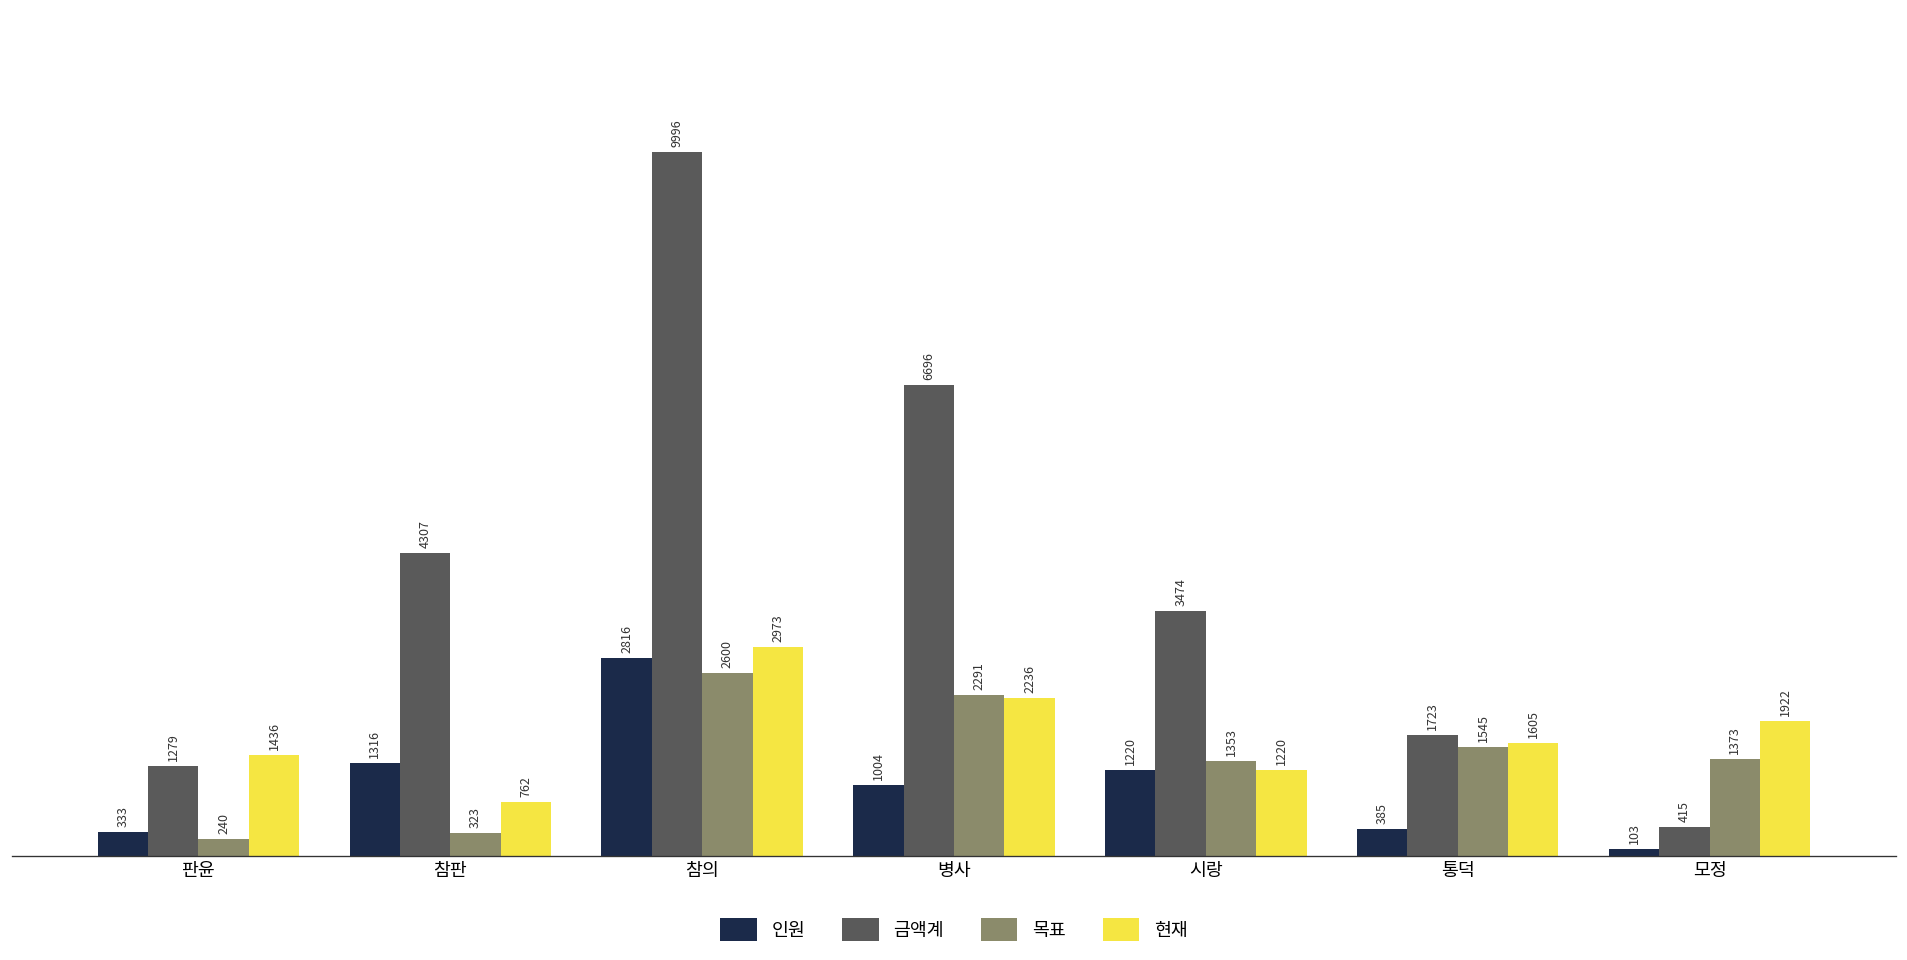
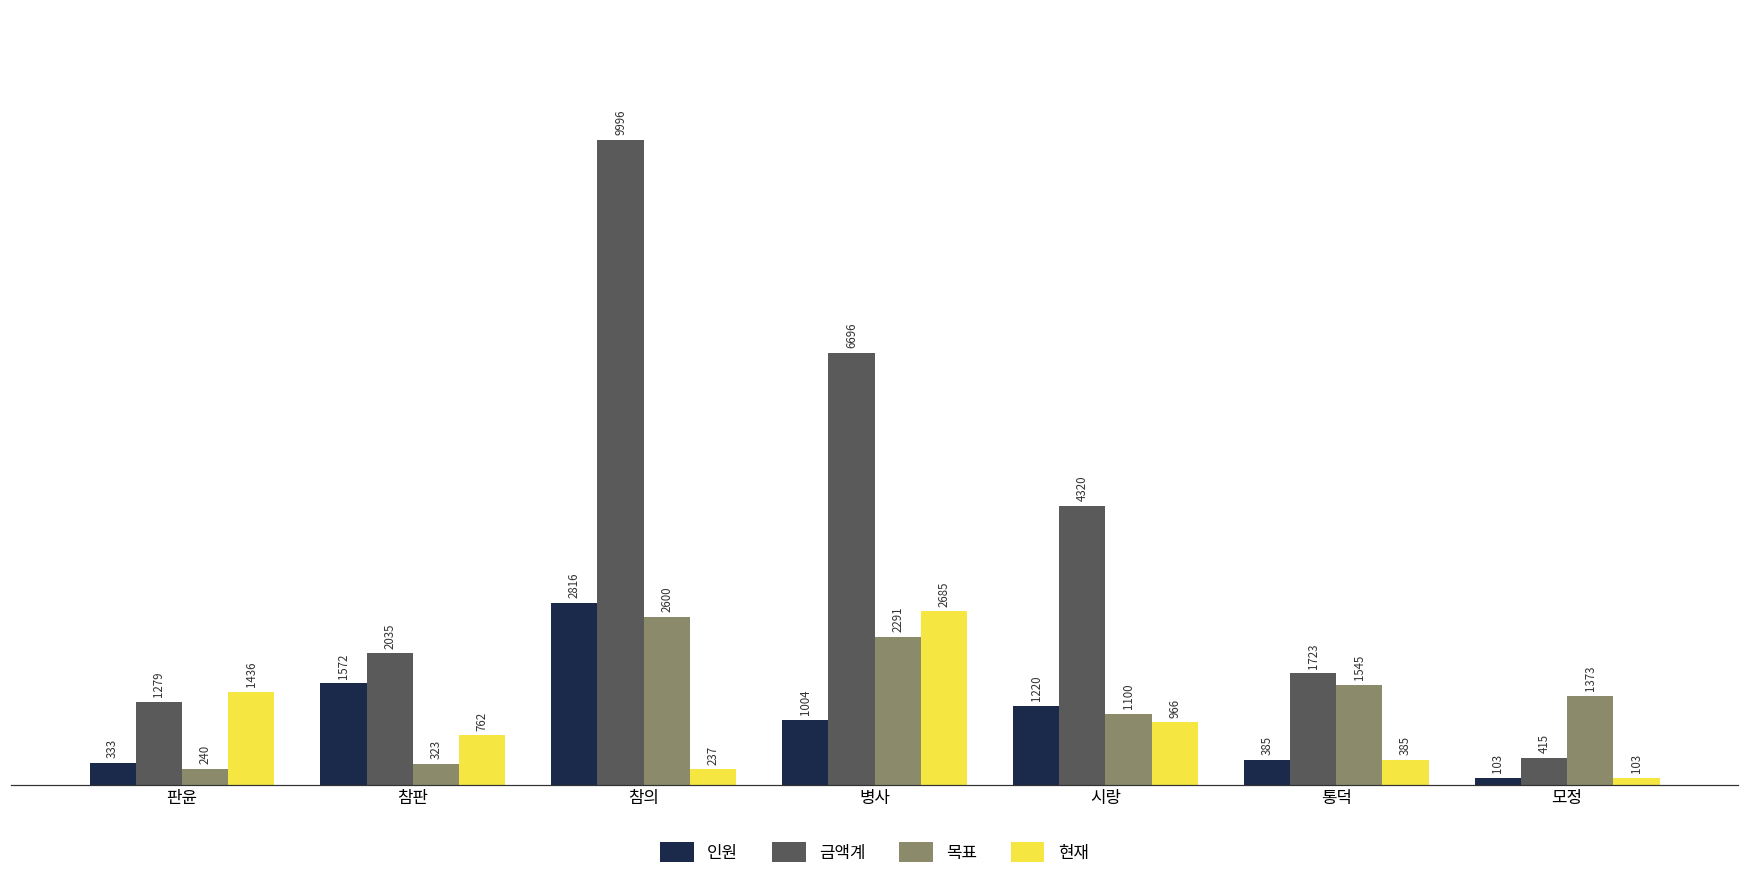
  {
    "인원": {
      "판윤": 333,
-     "참판": 1316,
+     "참판": 1572,
      "참의": 2816,
      "병사": 1004,
      "시랑": 1220,
      "통덕": 385,
      "모정": 103
    },
    "금액계": {
      "판윤": 1279,
-     "참판": 4307,
+     "참판": 2035,
      "참의": 9996,
      "병사": 6696,
-     "시랑": 3474,
+     "시랑": 4320,
      "통덕": 1723,
      "모정": 415
    },
    "목표": {
      "판윤": 240,
      "참판": 323,
      "참의": 2600,
      "병사": 2291,
-     "시랑": 1353,
+     "시랑": 1100,
      "통덕": 1545,
      "모정": 1373
    },
    "현재": {
      "판윤": 1436,
      "참판": 762,
-     "참의": 2973,
-     "병사": 2236,
-     "시랑": 1220,
-     "통덕": 1605,
-     "모정": 1922
+     "참의": 237,
+     "병사": 2685,
+     "시랑": 966,
+     "통덕": 385,
+     "모정": 103
    }
  }
